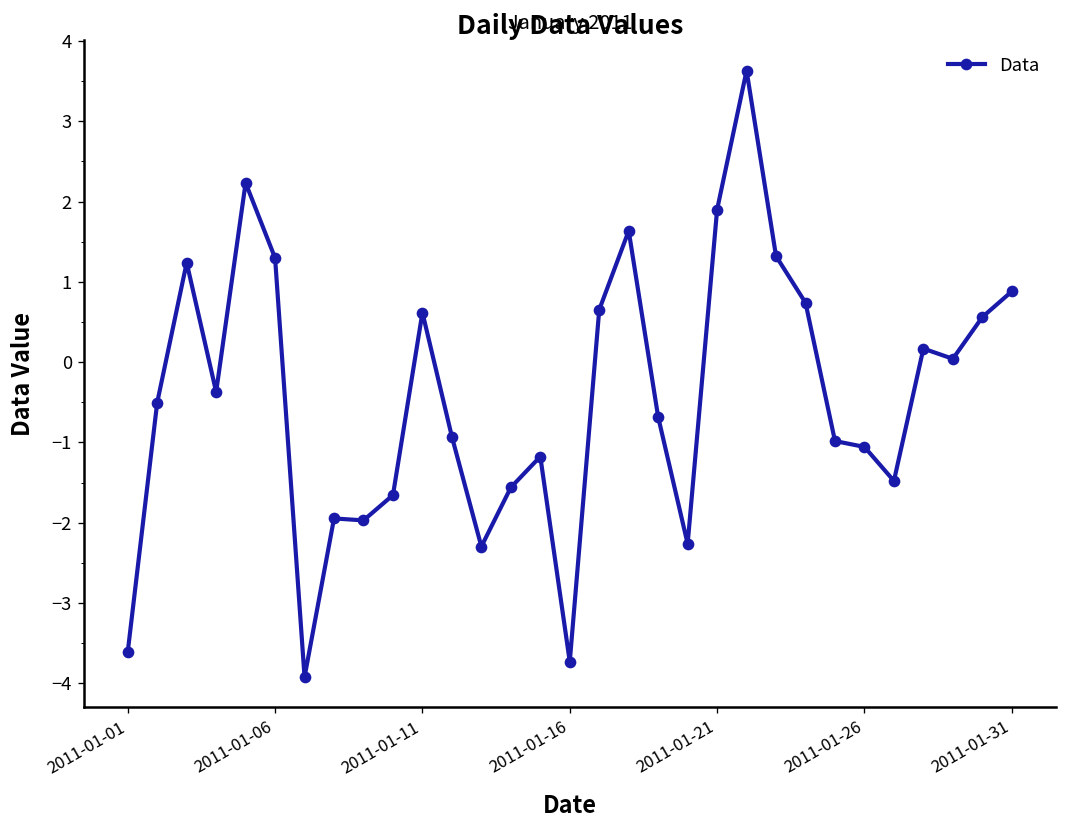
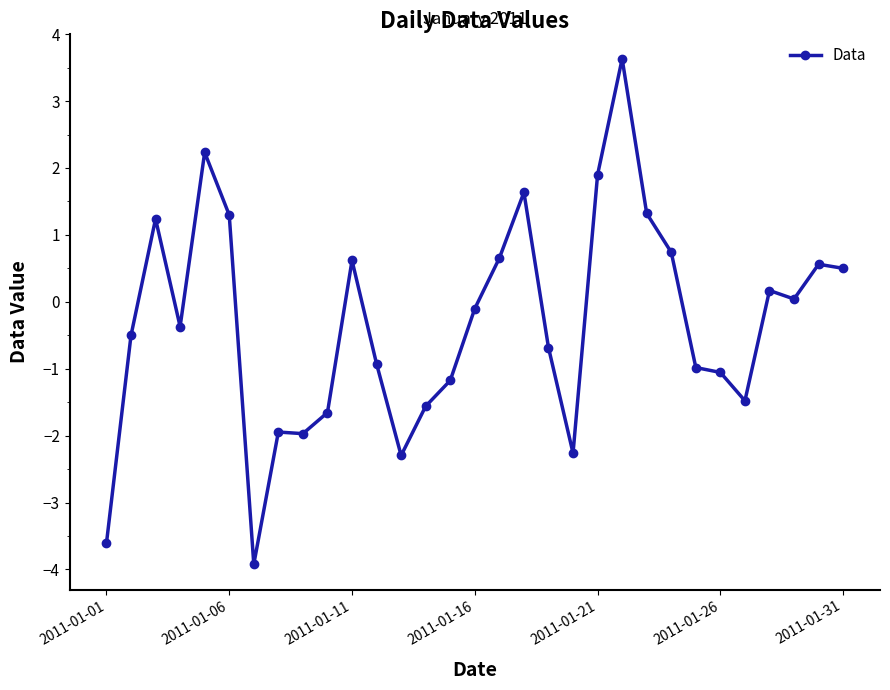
  {
    "2011-01-01": -3.6,
    "2011-01-06": 1.3,
    "2011-01-11": 0.6,
-   "2011-01-16": -3.7,
+   "2011-01-16": -0.1,
    "2011-01-21": 1.9,
    "2011-01-26": -1.1,
-   "2011-01-31": 0.9
+   "2011-01-31": 0.5
  }
